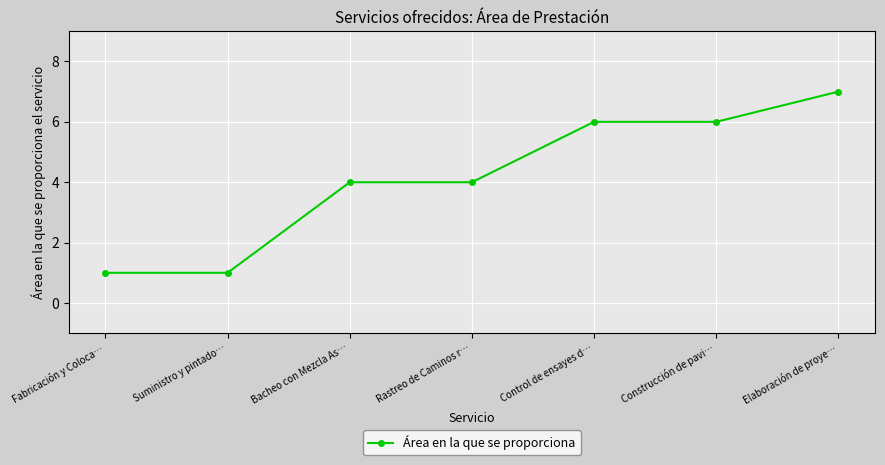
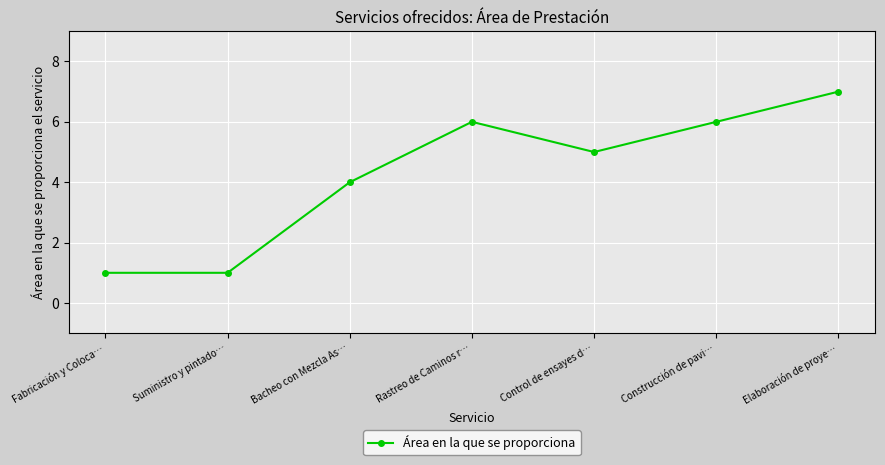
  {
    "Fabricación y Coloca…": 1,
    "Suministro y pintado…": 1,
    "Bacheo con Mezcla As…": 4,
-   "Rastreo de Caminos r…": 4,
-   "Control de ensayes d…": 6,
+   "Rastreo de Caminos r…": 6,
+   "Control de ensayes d…": 5,
    "Construcción de pavi…": 6,
    "Elaboración de proye…": 7
  }
